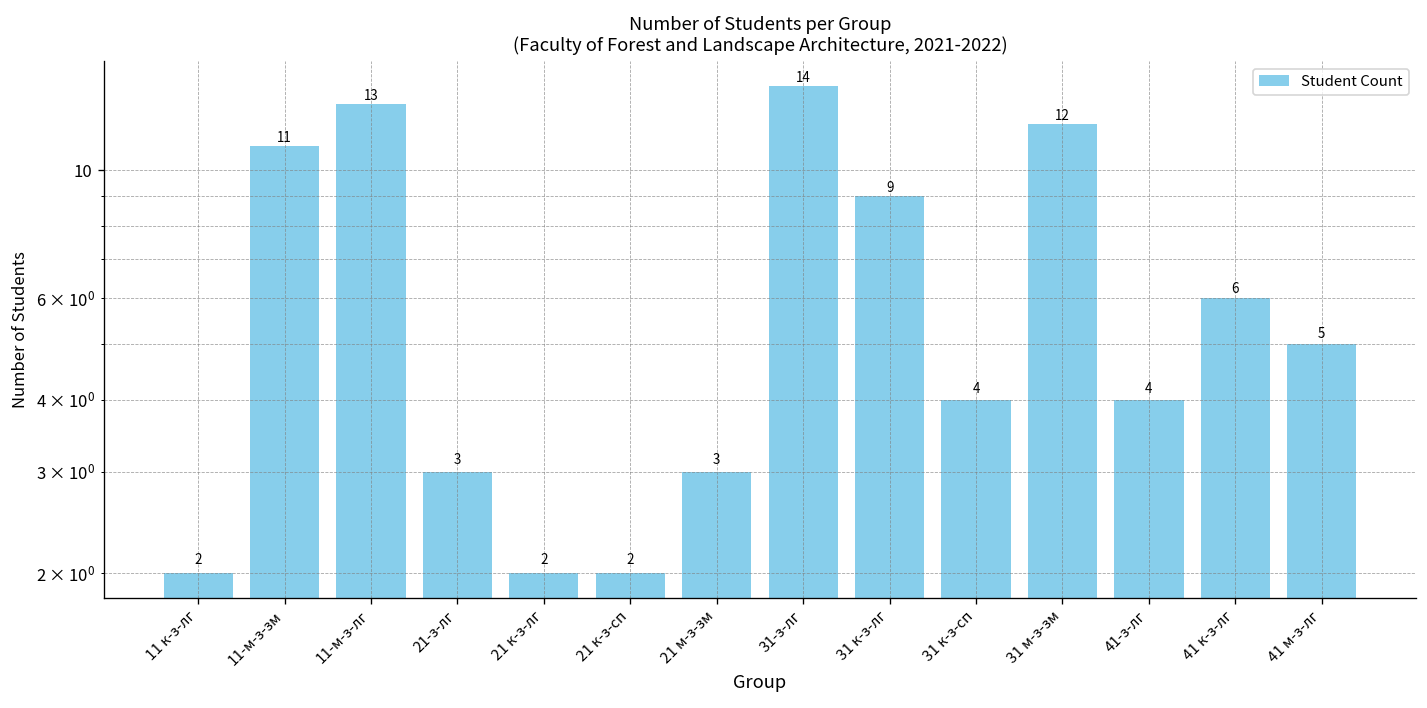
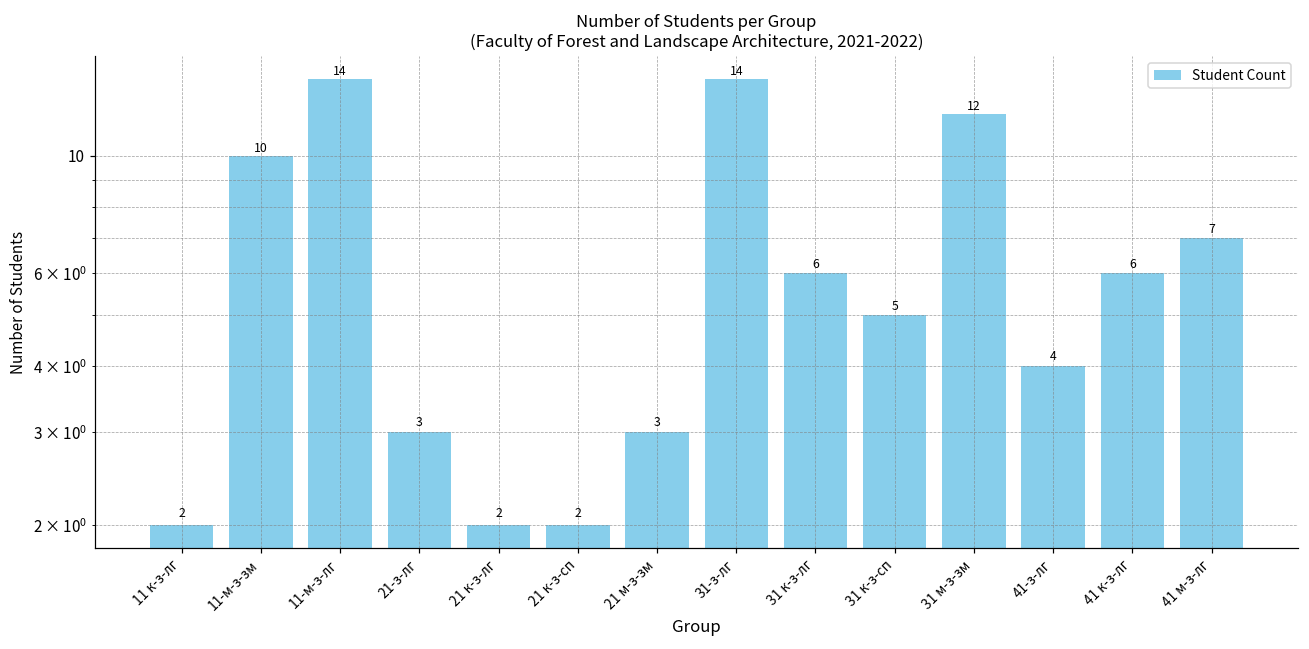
  {
    "11 к-з-лг": 2,
-   "11-м-з-зм": 11,
-   "11-м-з-лг": 13,
+   "11-м-з-зм": 10,
+   "11-м-з-лг": 14,
    "21-з-лг": 3,
    "21 к-з-лг": 2,
    "21 к-з-сп": 2,
    "21 м-з-зм": 3,
    "31-з-лг": 14,
-   "31 к-з-лг": 9,
-   "31 к-з-сп": 4,
+   "31 к-з-лг": 6,
+   "31 к-з-сп": 5,
    "31 м-з-зм": 12,
    "41-з-лг": 4,
    "41 к-з-лг": 6,
-   "41 м-з-лг": 5
+   "41 м-з-лг": 7
  }
